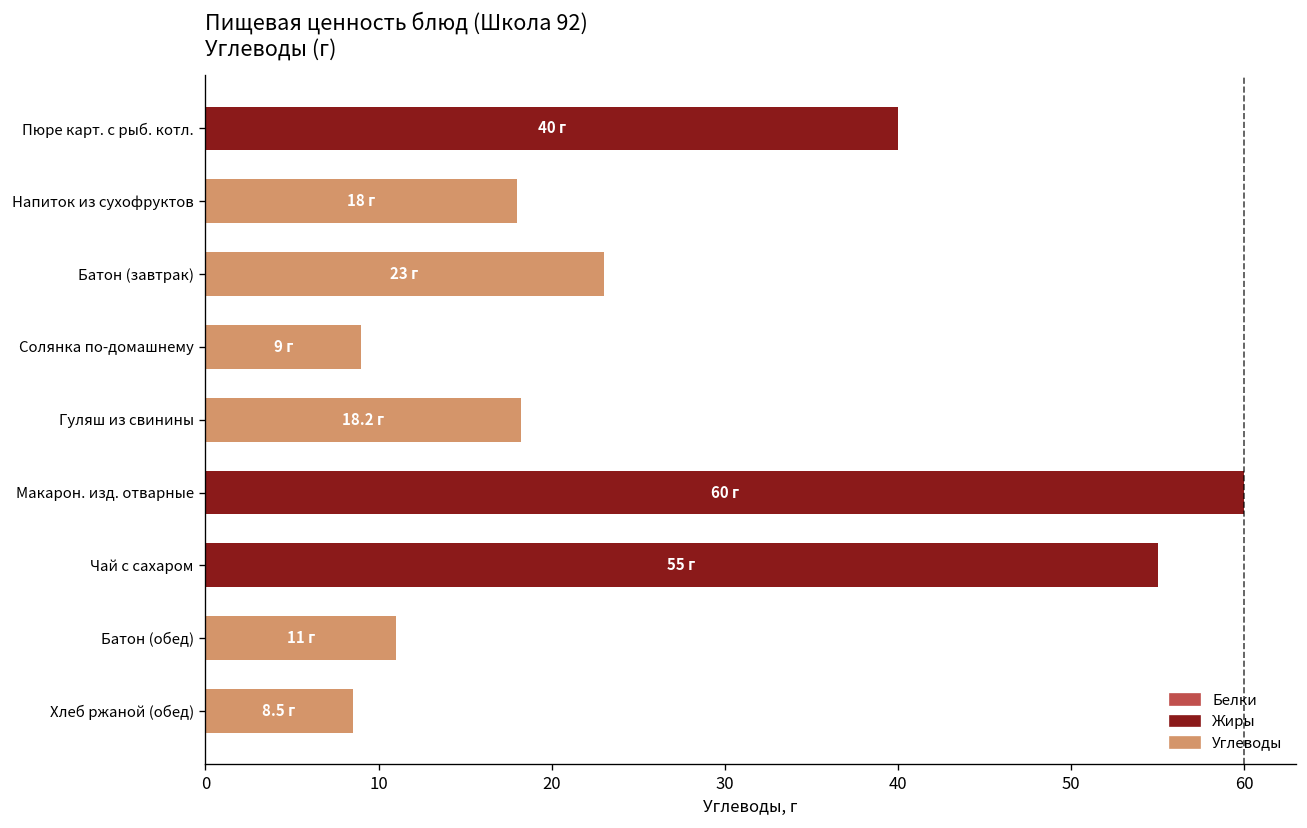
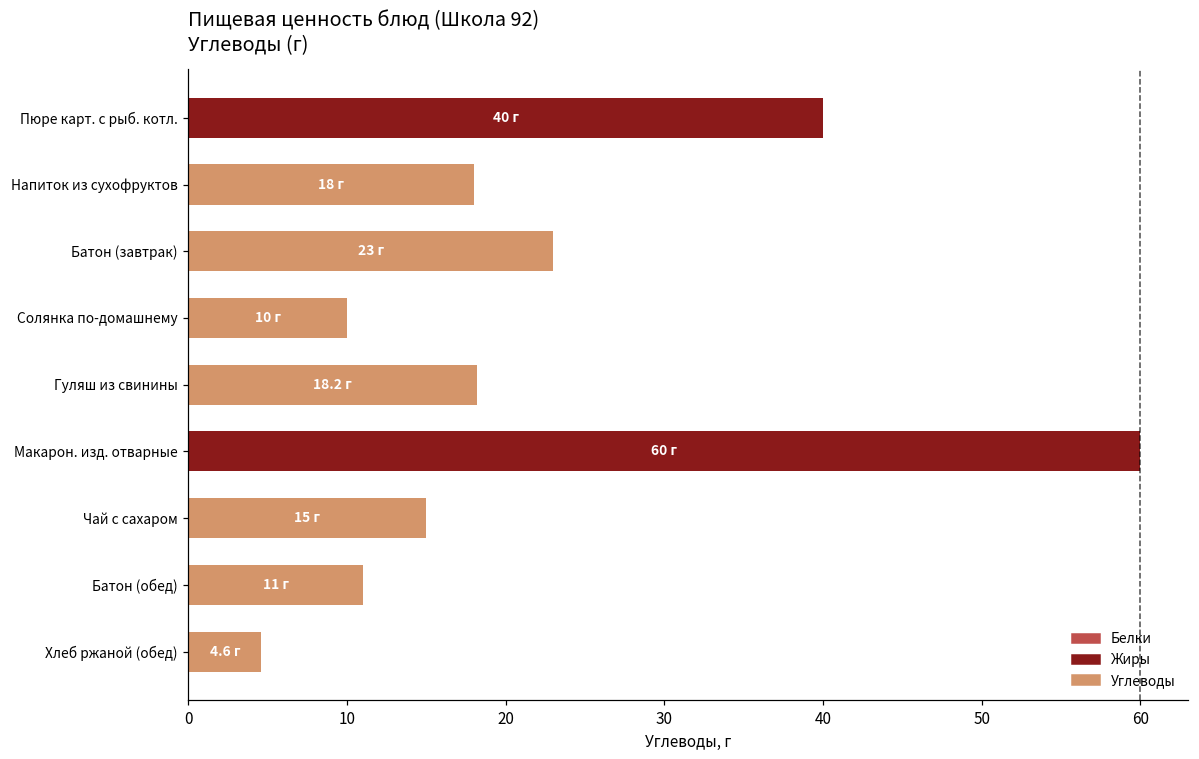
  {
    "Пюре карт. с рыб. котл.": 40,
    "Напиток из сухофруктов": 18,
    "Батон (завтрак)": 23,
-   "Солянка по-домашнему": 9,
+   "Солянка по-домашнему": 10,
    "Гуляш из свинины": 18.2,
    "Макарон. изд. отварные": 60,
-   "Чай с сахаром": 55,
+   "Чай с сахаром": 15,
    "Батон (обед)": 11,
-   "Хлеб ржаной (обед)": 8.5
+   "Хлеб ржаной (обед)": 4.6
  }
